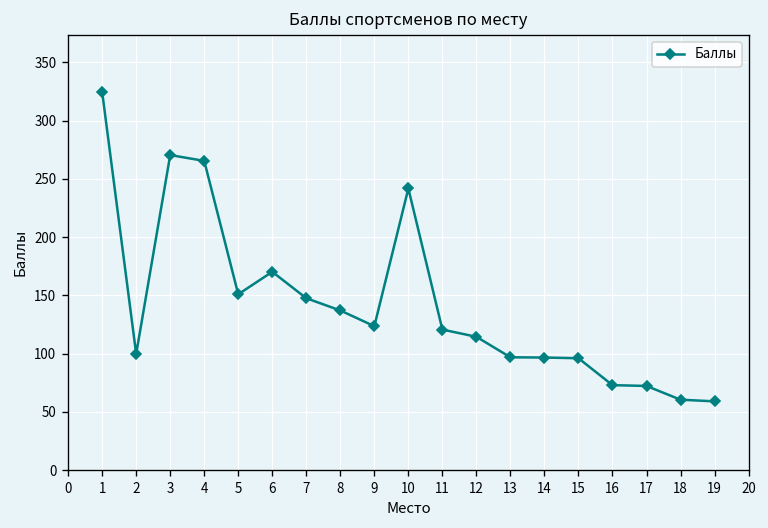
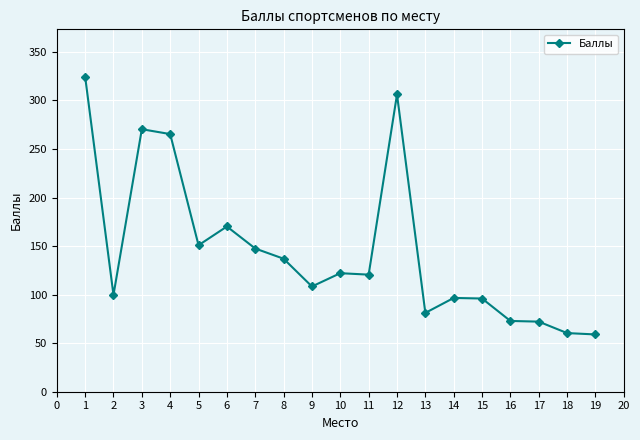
  {
    "1": 320,
    "2": 100,
    "3": 270,
    "4": 270,
    "5": 150,
    "6": 170,
    "7": 150,
    "8": 140,
-   "9": 120,
-   "10": 240,
+   "9": 110,
+   "10": 120,
    "11": 120,
-   "12": 110,
-   "13": 100,
+   "12": 310,
+   "13": 80,
    "14": 100,
    "15": 100,
    "16": 70,
    "17": 70,
    "18": 60,
    "19": 60
  }
